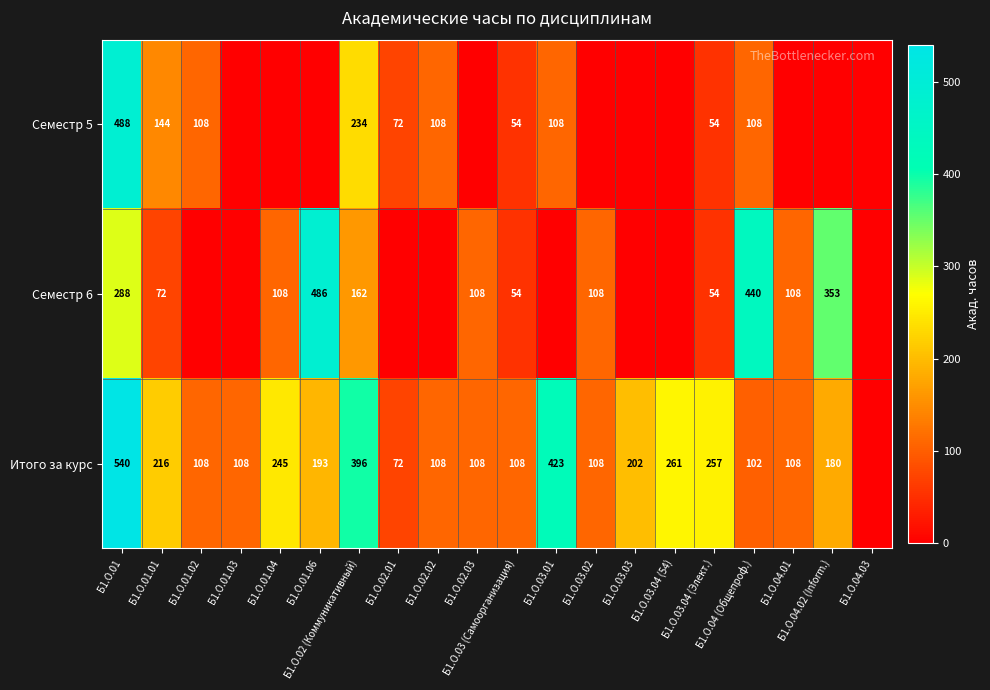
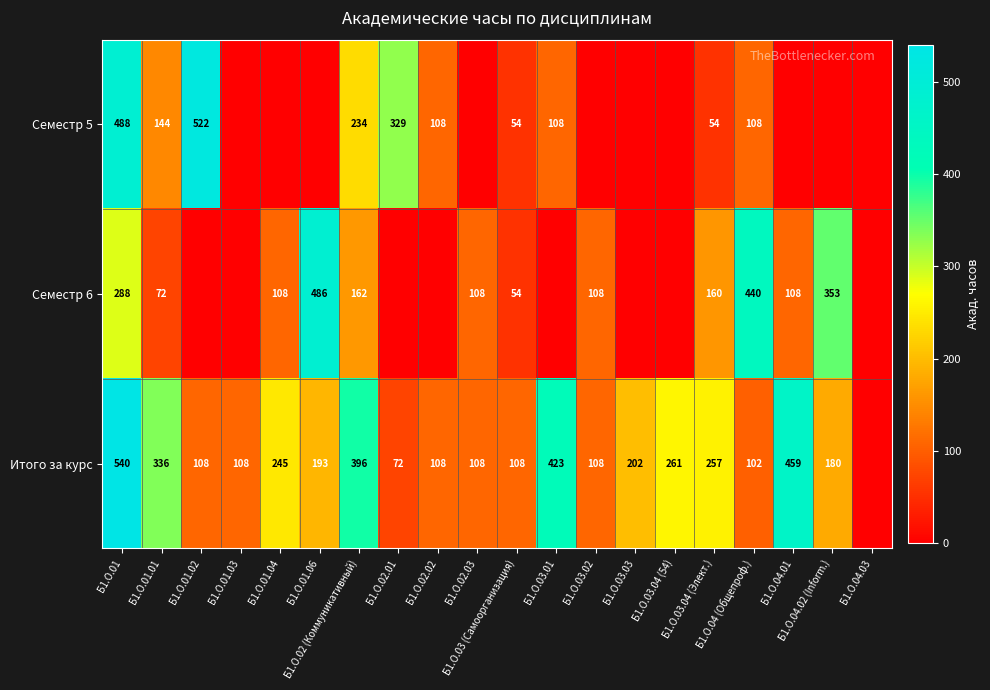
  {
    "Семестр 5": {
      "Б1.О.01": 488,
      "Б1.О.01.01": 144,
-     "Б1.О.01.02": 108,
+     "Б1.О.01.02": 522,
      "Б1.О.02 (Коммуникативный)": 234,
-     "Б1.О.02.01": 72,
+     "Б1.О.02.01": 329,
      "Б1.О.02.02": 108,
      "Б1.О.03 (Самоорганизация)": 54,
      "Б1.О.03.01": 108,
      "Б1.О.03.04 (Элект.)": 54,
      "Б1.О.04 (Общепроф.)": 108
    },
    "Семестр 6": {
      "Б1.О.01": 288,
      "Б1.О.01.01": 72,
      "Б1.О.01.04": 108,
      "Б1.О.01.06": 486,
      "Б1.О.02 (Коммуникативный)": 162,
      "Б1.О.02.03": 108,
      "Б1.О.03 (Самоорганизация)": 54,
      "Б1.О.03.02": 108,
-     "Б1.О.03.04 (Элект.)": 54,
+     "Б1.О.03.04 (Элект.)": 160,
      "Б1.О.04 (Общепроф.)": 440,
      "Б1.О.04.01": 108,
      "Б1.О.04.02 (Inform.)": 353
    },
    "Итого за курс": {
      "Б1.О.01": 540,
-     "Б1.О.01.01": 216,
+     "Б1.О.01.01": 336,
      "Б1.О.01.02": 108,
      "Б1.О.01.03": 108,
      "Б1.О.01.04": 245,
      "Б1.О.01.06": 193,
      "Б1.О.02 (Коммуникативный)": 396,
      "Б1.О.02.01": 72,
      "Б1.О.02.02": 108,
      "Б1.О.02.03": 108,
      "Б1.О.03 (Самоорганизация)": 108,
      "Б1.О.03.01": 423,
      "Б1.О.03.02": 108,
      "Б1.О.03.03": 202,
      "Б1.О.03.04 (54)": 261,
      "Б1.О.03.04 (Элект.)": 257,
      "Б1.О.04 (Общепроф.)": 102,
-     "Б1.О.04.01": 108,
+     "Б1.О.04.01": 459,
      "Б1.О.04.02 (Inform.)": 180
    }
  }
